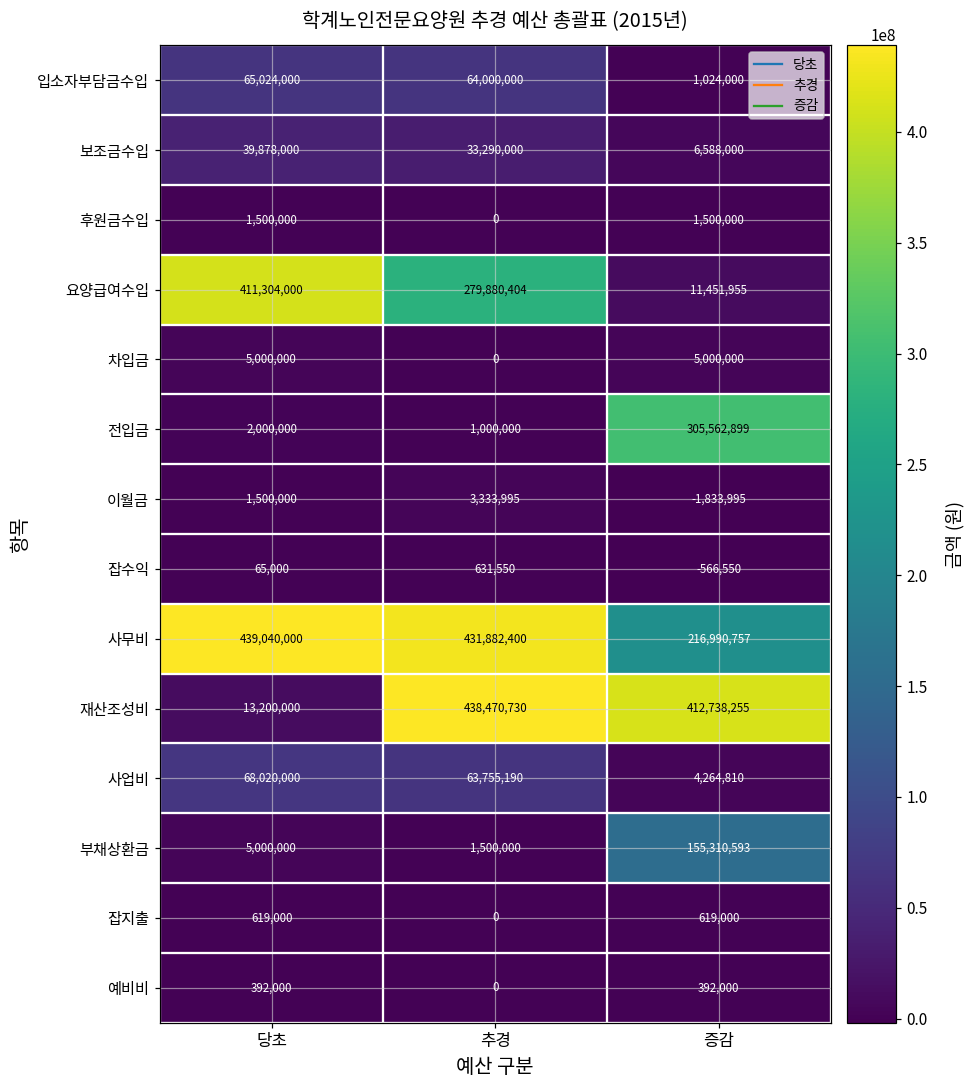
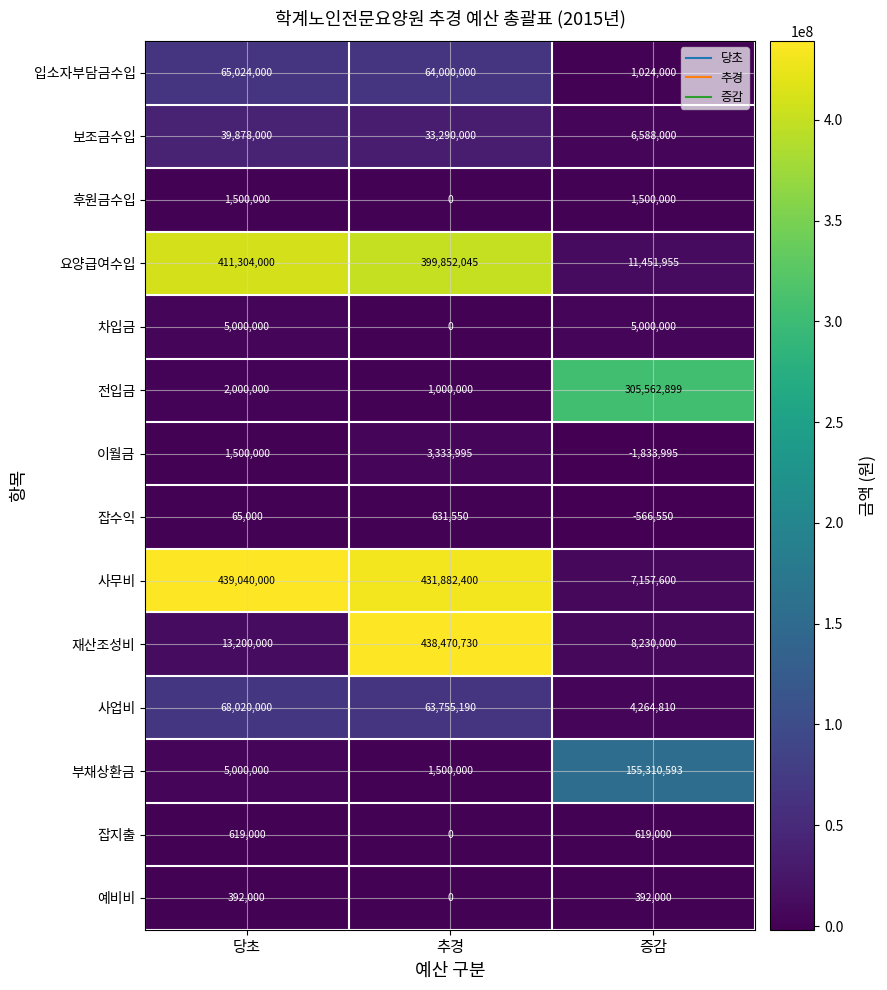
  {
    "입소자부담금수입": {
      "당초": "65,024,000",
      "추경": "64,000,000",
      "증감": "1,024,000"
    },
    "보조금수입": {
      "당초": "39,878,000",
      "추경": "33,290,000",
      "증감": "6,588,000"
    },
    "후원금수입": {
      "당초": "1,500,000",
      "추경": "0",
      "증감": "1,500,000"
    },
    "요양급여수입": {
      "당초": "411,304,000",
-     "추경": "279,880,404",
+     "추경": "399,852,045",
      "증감": "11,451,955"
    },
    "차입금": {
      "당초": "5,000,000",
      "추경": "0",
      "증감": "5,000,000"
    },
    "전입금": {
      "당초": "2,000,000",
      "추경": "1,000,000",
      "증감": "305,562,899"
    },
    "이월금": {
      "당초": "1,500,000",
      "추경": "3,333,995",
      "증감": "-1,833,995"
    },
    "잡수익": {
      "당초": "65,000",
      "추경": "631,550",
      "증감": "-566,550"
    },
    "사무비": {
      "당초": "439,040,000",
      "추경": "431,882,400",
-     "증감": "216,990,757"
+     "증감": "7,157,600"
    },
    "재산조성비": {
      "당초": "13,200,000",
      "추경": "438,470,730",
-     "증감": "412,738,255"
+     "증감": "8,230,000"
    },
    "사업비": {
      "당초": "68,020,000",
      "추경": "63,755,190",
      "증감": "4,264,810"
    },
    "부채상환금": {
      "당초": "5,000,000",
      "추경": "1,500,000",
      "증감": "155,310,593"
    },
    "잡지출": {
      "당초": "619,000",
      "추경": "0",
      "증감": "619,000"
    },
    "예비비": {
      "당초": "392,000",
      "추경": "0",
      "증감": "392,000"
    }
  }
